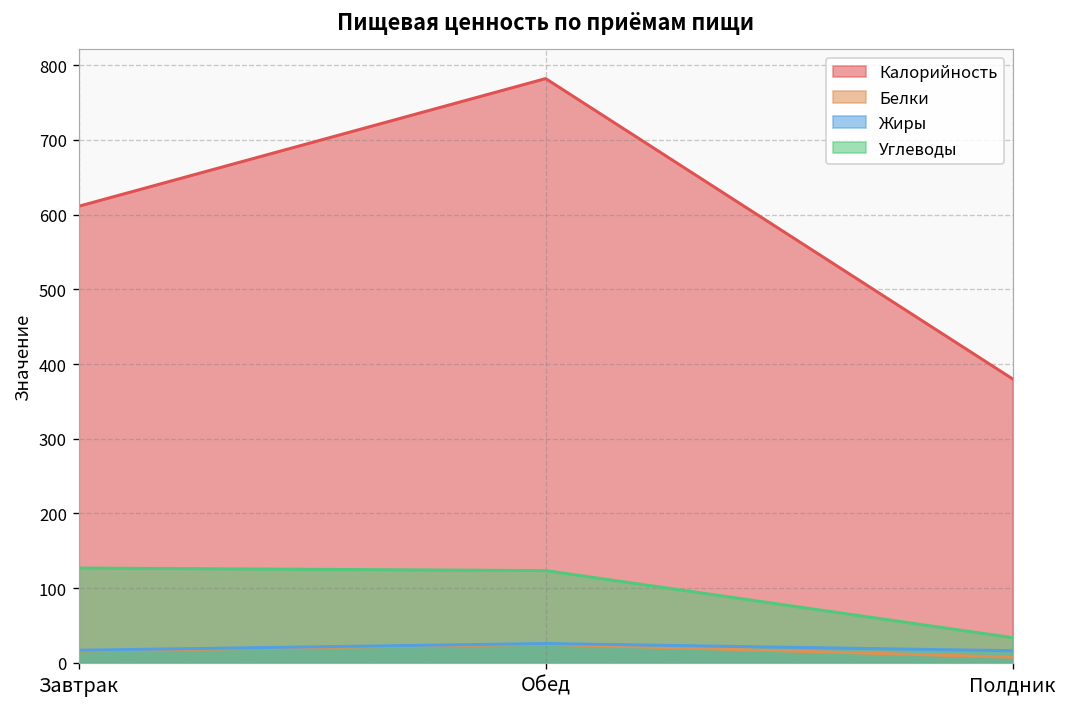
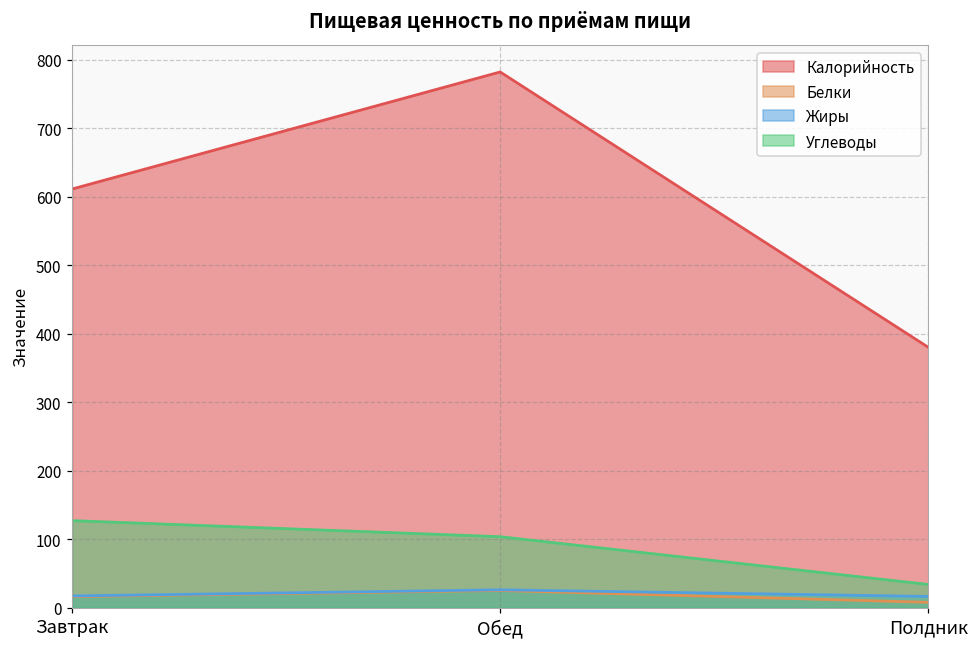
  {
    "Жиры": {
      "Полдник": 20
    },
    "Углеводы": {
      "Завтрак": 130,
-     "Обед": 120,
+     "Обед": 100,
      "Полдник": 30
    }
  }
